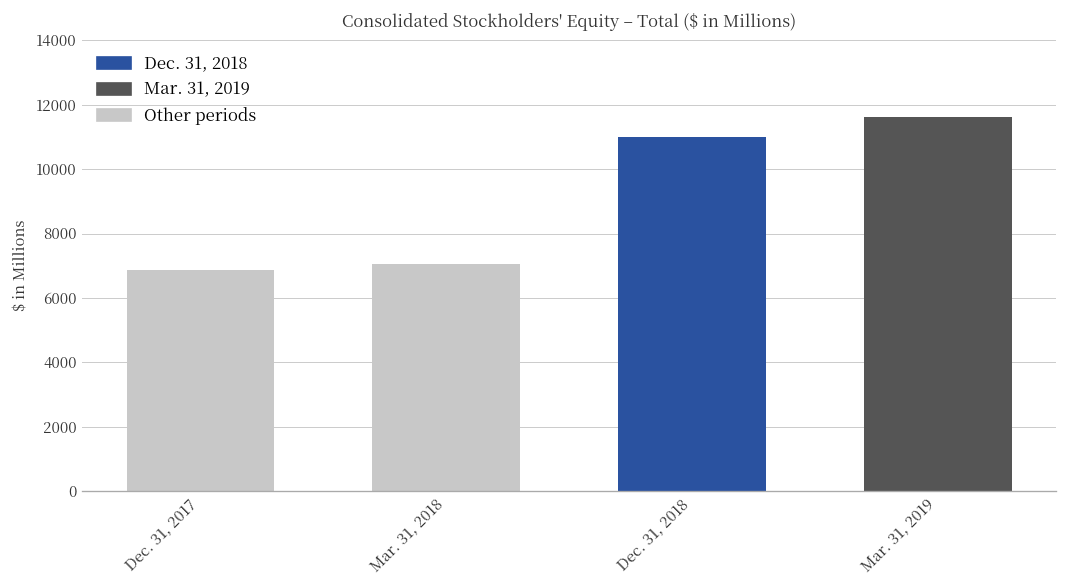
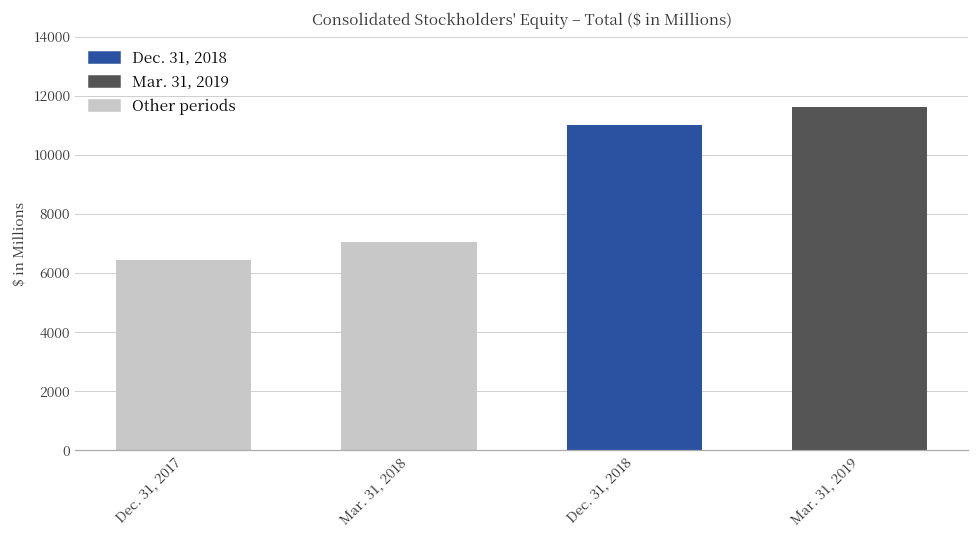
  {
-   "Dec. 31, 2017": 6900,
+   "Dec. 31, 2017": 6500,
    "Mar. 31, 2018": 7000,
    "Dec. 31, 2018": 11000,
    "Mar. 31, 2019": 11600
  }
